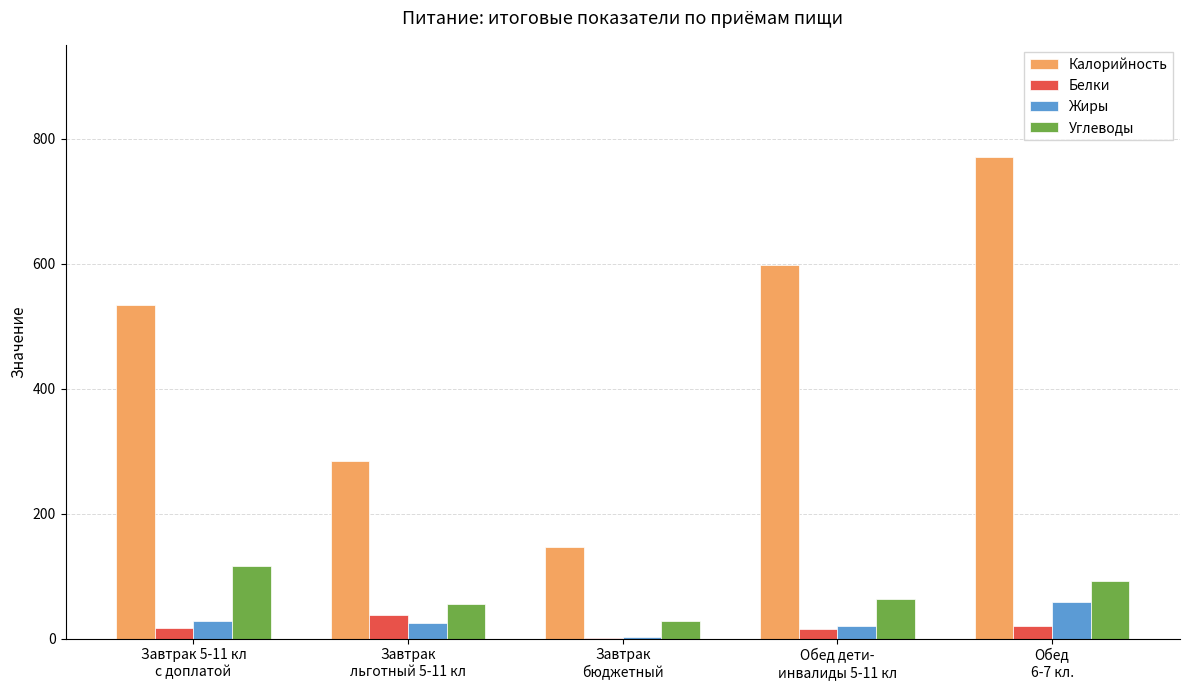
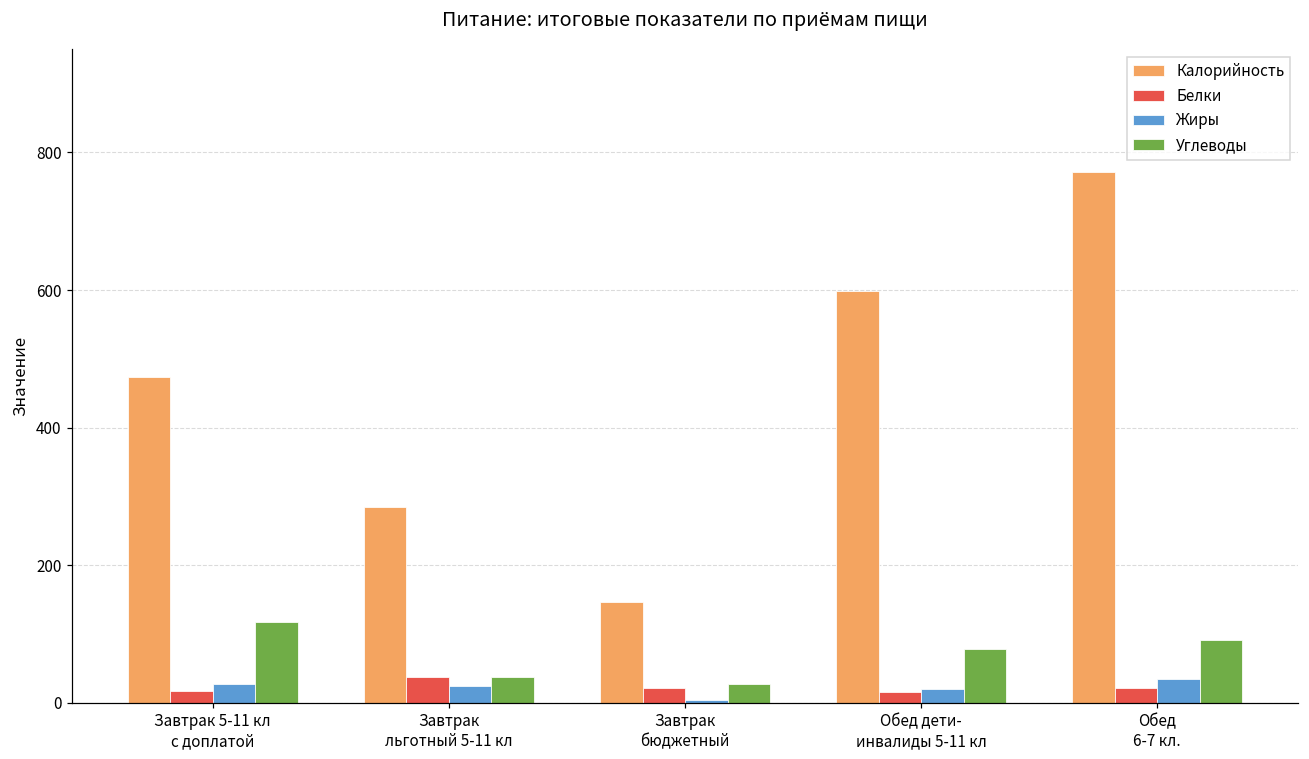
  {
    "Калорийность": {
-     "Завтрак 5-11 кл с доплатой": 530,
+     "Завтрак 5-11 кл с доплатой": 470,
      "Завтрак льготный 5-11 кл": 290,
      "Завтрак бюджетный": 150,
      "Обед дети- инвалиды 5-11 кл": 600,
      "Обед 6-7 кл.": 770
    },
    "Белки": {
      "Завтрак 5-11 кл с доплатой": 20,
      "Завтрак льготный 5-11 кл": 40,
-     "Завтрак бюджетный": 0,
+     "Завтрак бюджетный": 20,
      "Обед дети- инвалиды 5-11 кл": 20,
      "Обед 6-7 кл.": 20
    },
    "Жиры": {
      "Завтрак 5-11 кл с доплатой": 30,
      "Завтрак льготный 5-11 кл": 20,
      "Обед дети- инвалиды 5-11 кл": 20,
-     "Обед 6-7 кл.": 60
+     "Обед 6-7 кл.": 30
    },
    "Углеводы": {
      "Завтрак 5-11 кл с доплатой": 120,
-     "Завтрак льготный 5-11 кл": 60,
+     "Завтрак льготный 5-11 кл": 40,
      "Завтрак бюджетный": 30,
-     "Обед дети- инвалиды 5-11 кл": 60,
+     "Обед дети- инвалиды 5-11 кл": 80,
      "Обед 6-7 кл.": 90
    }
  }
